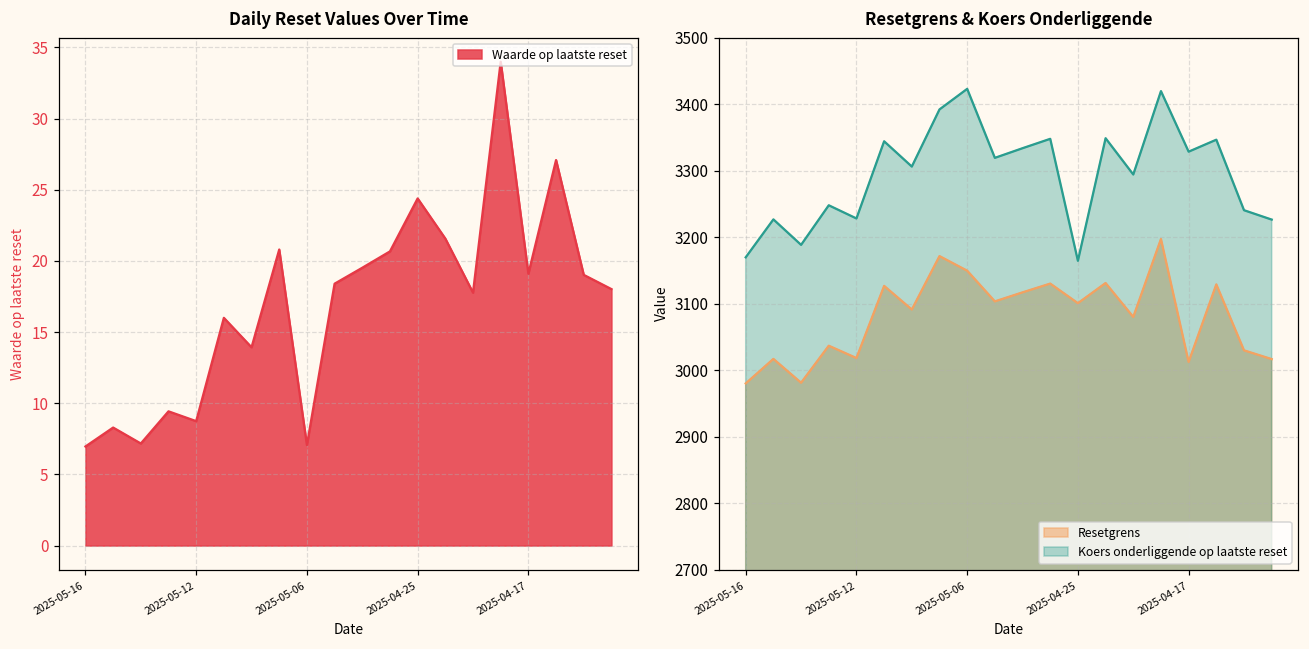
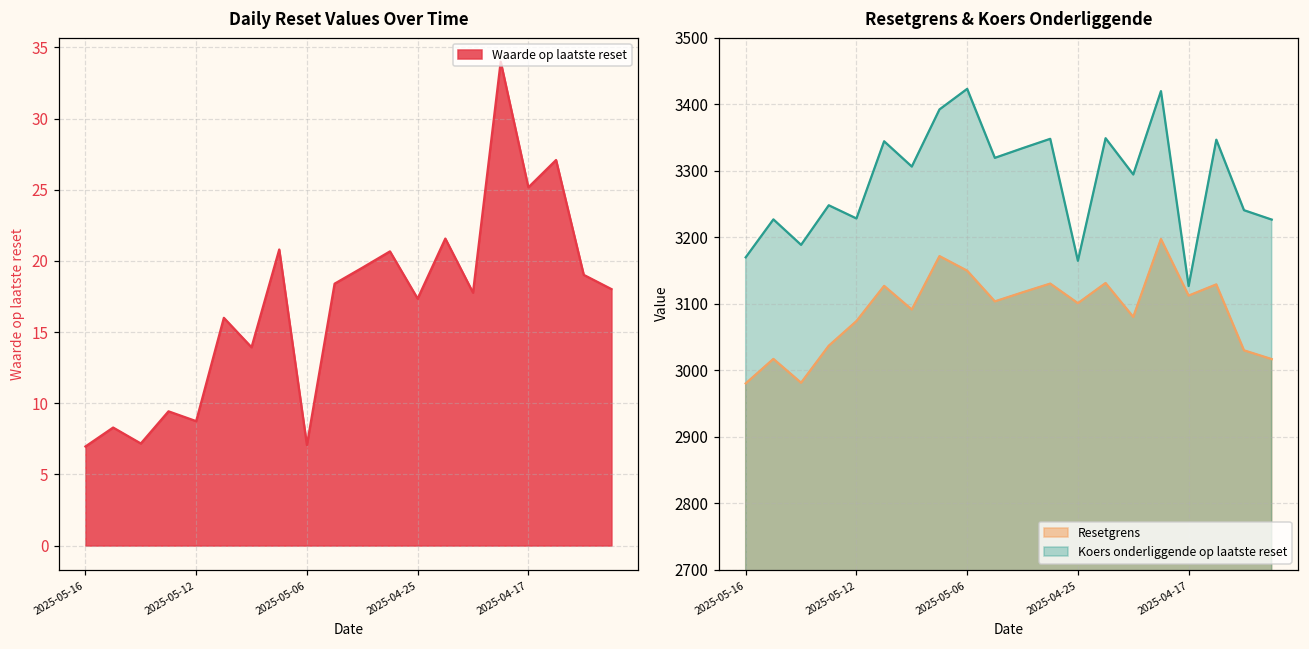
  {
    "Daily Reset Values Over Time": {
      "2025-05-16": 7.0,
      "2025-05-12": 8.7,
      "2025-05-06": 7.1,
-     "2025-04-25": 24.4,
-     "2025-04-17": 19.1
+     "2025-04-25": 17.4,
+     "2025-04-17": 25.2
    },
    "Resetgrens & Koers Onderliggende": {
      "Resetgrens": {
        "2025-05-16": 2980,
-       "2025-05-12": 3020,
+       "2025-05-12": 3070,
        "2025-05-06": 3150,
        "2025-04-25": 3100,
-       "2025-04-17": 3010
+       "2025-04-17": 3110
      },
      "Koers onderliggende op laatste reset": {
        "2025-05-16": 3170,
        "2025-05-12": 3230,
        "2025-05-06": 3420,
        "2025-04-25": 3160,
-       "2025-04-17": 3330
+       "2025-04-17": 3130
      }
    }
  }
